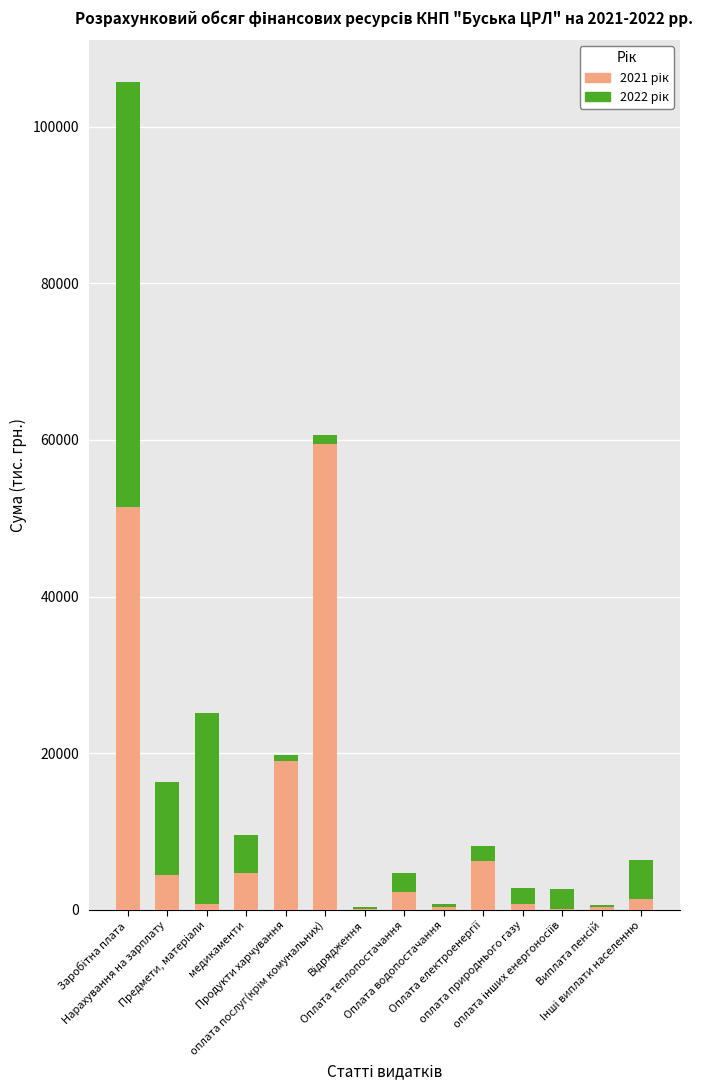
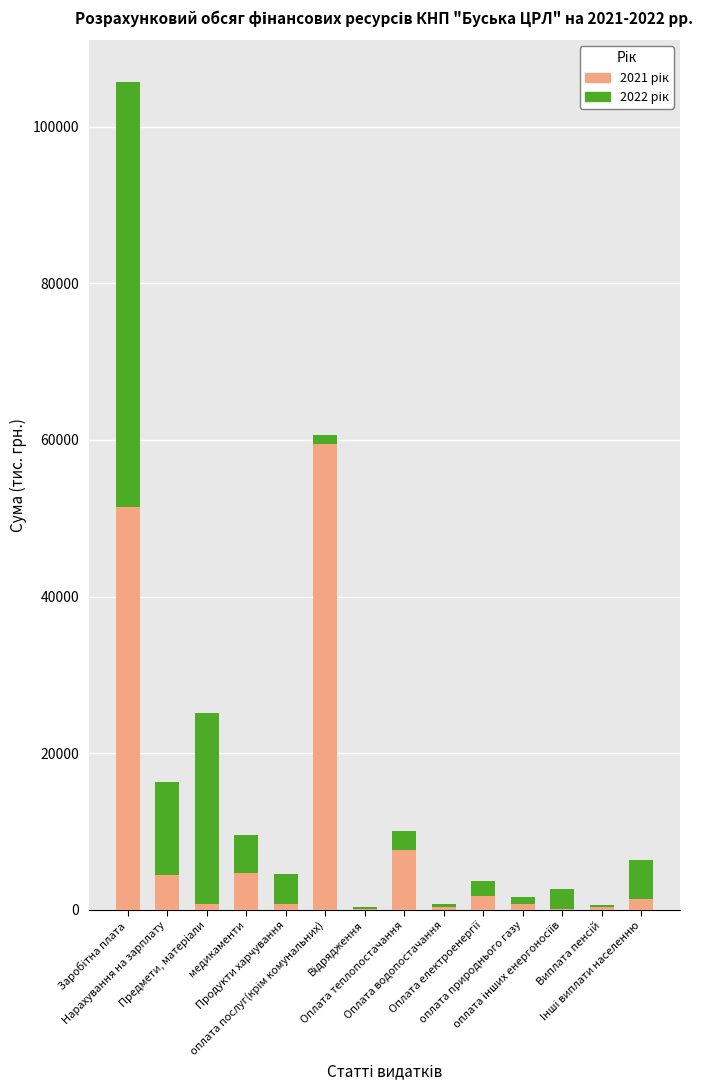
  {
    "2021 рік": {
      "Заробітна плата": 51000,
      "Нарахування на зарплату": 4000,
      "Предмети, матеріали": 1000,
      "медикаменти": 5000,
-     "Продукти харчування": 19000,
+     "Продукти харчування": 1000,
      "оплата послуг(крім комунальних)": 60000,
-     "Оплата теплопостачання": 2000,
+     "Оплата теплопостачання": 8000,
      "Оплата водопостачання": 0,
-     "Оплата електроенергії": 6000,
+     "Оплата електроенергії": 2000,
      "оплата природнього газу": 1000,
      "Виплата пенсій": 0,
      "Інші виплати населенню": 1000
    },
    "2022 рік": {
      "Заробітна плата": 54000,
      "Нарахування на зарплату": 12000,
      "Предмети, матеріали": 24000,
      "медикаменти": 5000,
-     "Продукти харчування": 1000,
+     "Продукти харчування": 4000,
      "оплата послуг(крім комунальних)": 1000,
      "Оплата теплопостачання": 2000,
      "Оплата водопостачання": 0,
      "Оплата електроенергії": 2000,
-     "оплата природнього газу": 2000,
+     "оплата природнього газу": 1000,
      "оплата інших енергоносіїв": 3000,
      "Виплата пенсій": 0,
      "Інші виплати населенню": 5000
    }
  }
